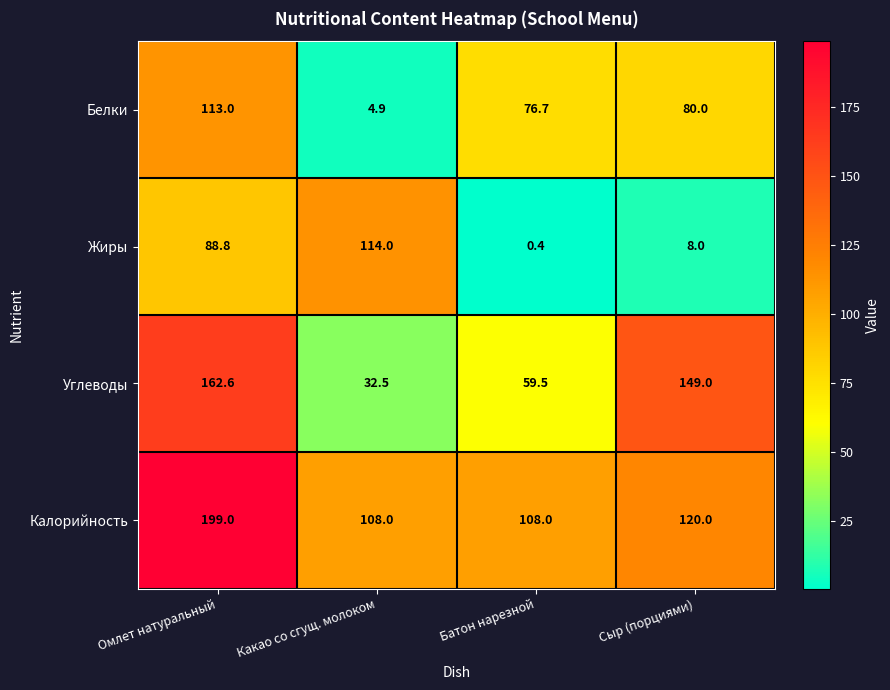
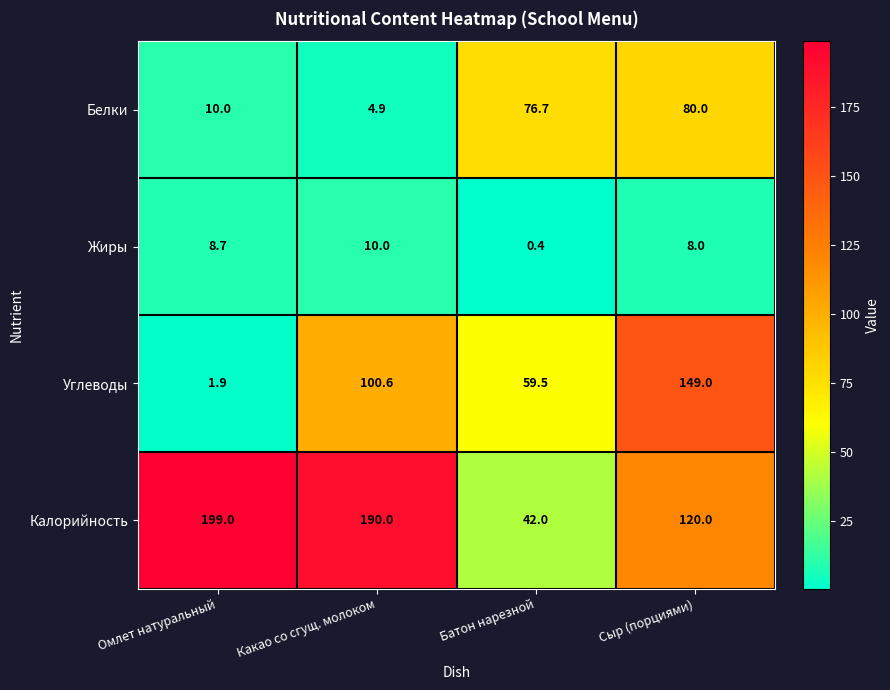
  {
    "Белки": {
-     "Омлет натуральный": 113.0,
+     "Омлет натуральный": 10.0,
      "Какао со сгущ. молоком": 4.9,
      "Батон нарезной": 76.7,
      "Сыр (порциями)": 80.0
    },
    "Жиры": {
-     "Омлет натуральный": 88.8,
-     "Какао со сгущ. молоком": 114.0,
+     "Омлет натуральный": 8.7,
+     "Какао со сгущ. молоком": 10.0,
      "Батон нарезной": 0.4,
      "Сыр (порциями)": 8.0
    },
    "Углеводы": {
-     "Омлет натуральный": 162.6,
-     "Какао со сгущ. молоком": 32.5,
+     "Омлет натуральный": 1.9,
+     "Какао со сгущ. молоком": 100.6,
      "Батон нарезной": 59.5,
      "Сыр (порциями)": 149.0
    },
    "Калорийность": {
      "Омлет натуральный": 199.0,
-     "Какао со сгущ. молоком": 108.0,
-     "Батон нарезной": 108.0,
+     "Какао со сгущ. молоком": 190.0,
+     "Батон нарезной": 42.0,
      "Сыр (порциями)": 120.0
    }
  }
